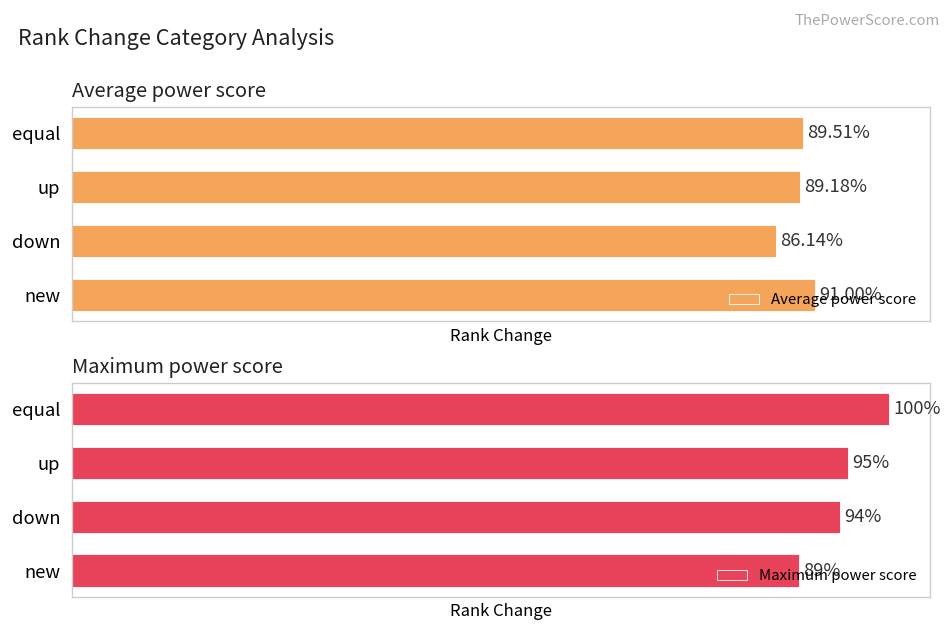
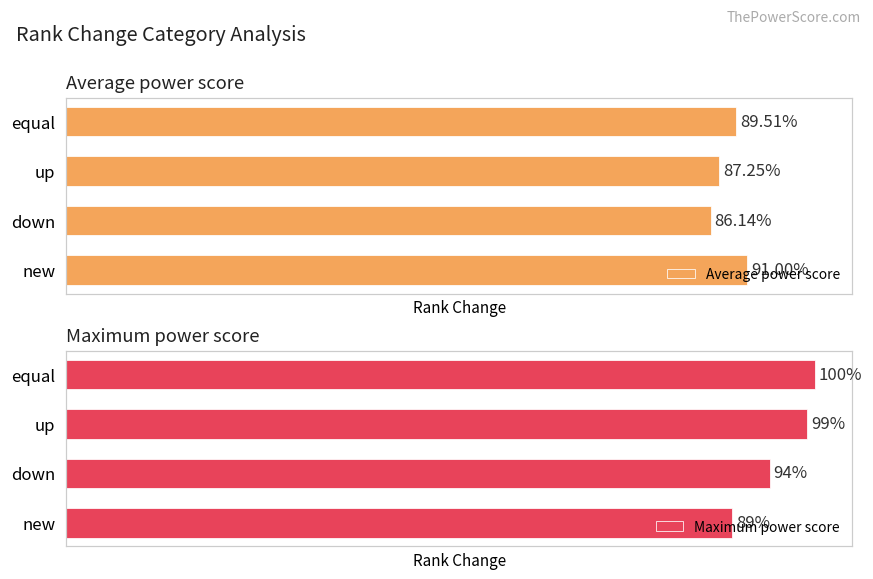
  {
    "Average power score": {
      "equal": "89.51%",
-     "up": "89.18%",
+     "up": "87.25%",
      "down": "86.14%",
      "new": "91.00%"
    },
    "Maximum power score": {
      "equal": "100%",
-     "up": "95%",
+     "up": "99%",
      "down": "94%",
      "new": "89%"
    }
  }
